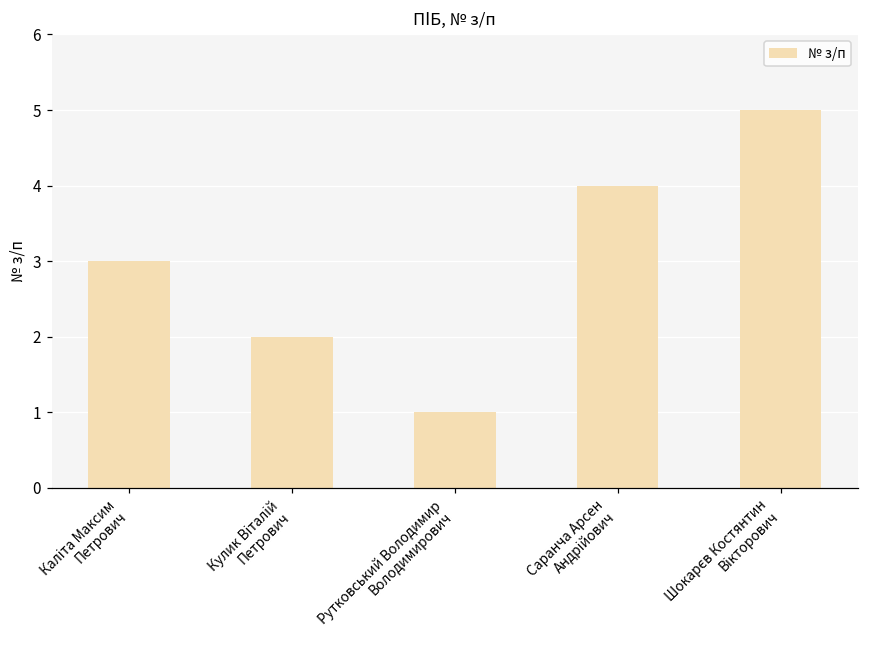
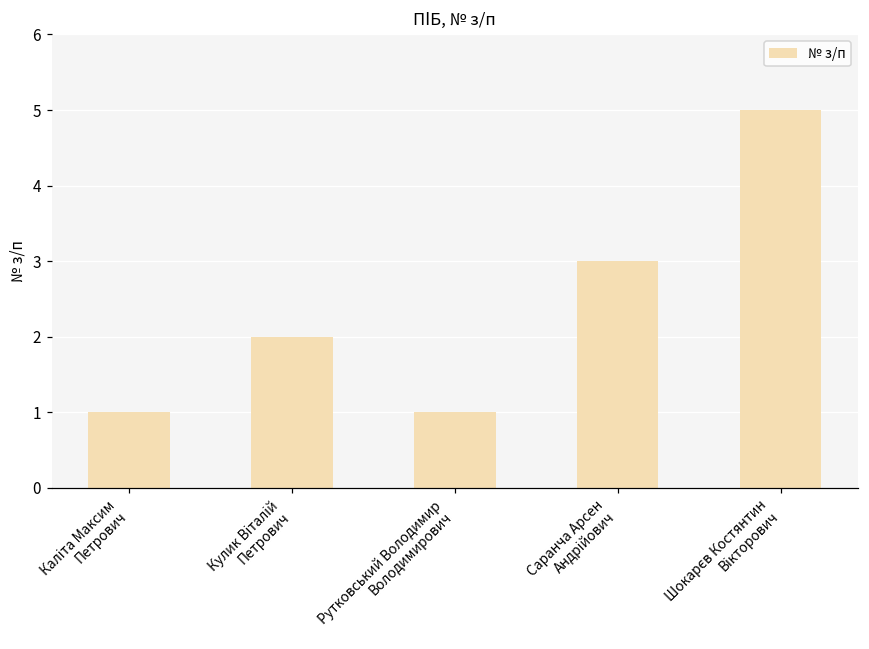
  {
-   "Каліта Максим Петрович": 3,
+   "Каліта Максим Петрович": 1,
    "Кулик Віталій Петрович": 2,
    "Рутковський Володимир Володимирович": 1,
-   "Саранча Арсен Андрійович": 4,
+   "Саранча Арсен Андрійович": 3,
    "Шокарєв Костянтин Вікторович": 5
  }
